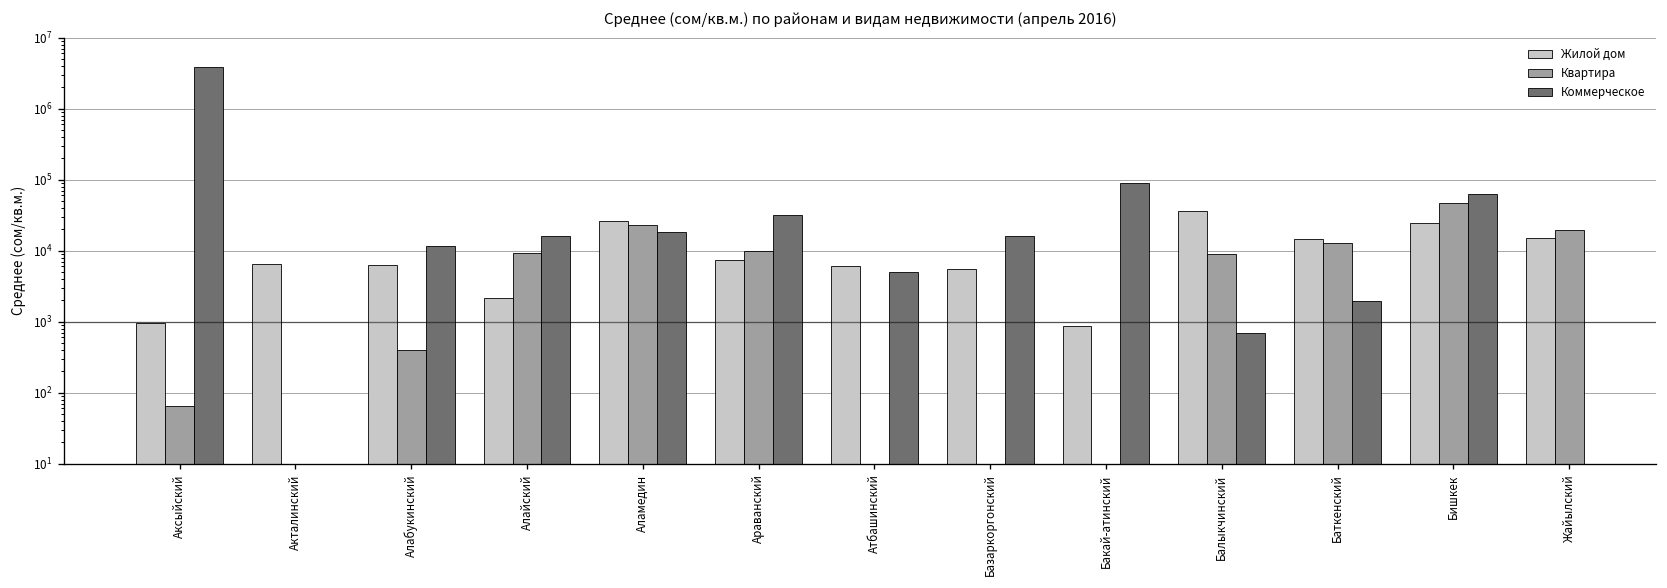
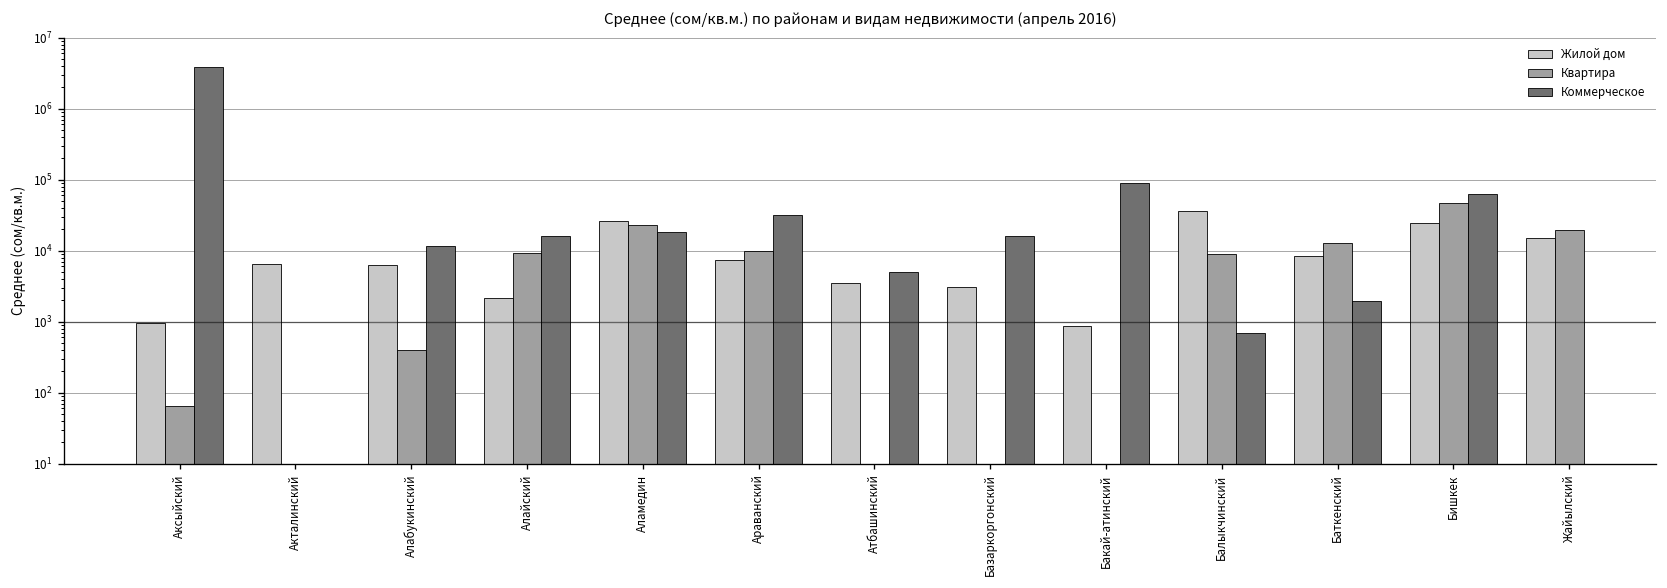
  {
    "Жилой дом": {
      "Аксыйский": 1000,
      "Акталинский": 6000,
      "Алабукинский": 6000,
      "Алайский": 2200,
      "Аламедин": 30000,
      "Араванский": 7000,
-     "Атбашинский": 6000,
-     "Базаркоргонский": 5000,
+     "Атбашинский": 3000,
+     "Базаркоргонский": 3000,
      "Бакай-aтинский": 900,
      "Балыкчинский": 40000,
-     "Баткенский": 15000,
+     "Баткенский": 8000,
      "Бишкек": 25000,
      "Жайылский": 15000
    },
    "Квартира": {
      "Аксыйский": 60,
      "Алабукинский": 400,
      "Алайский": 9000,
      "Аламедин": 23000,
      "Араванский": 10000,
      "Балыкчинский": 9000,
      "Баткенский": 13000,
      "Бишкек": 50000,
      "Жайылский": 19000
    }
  }
